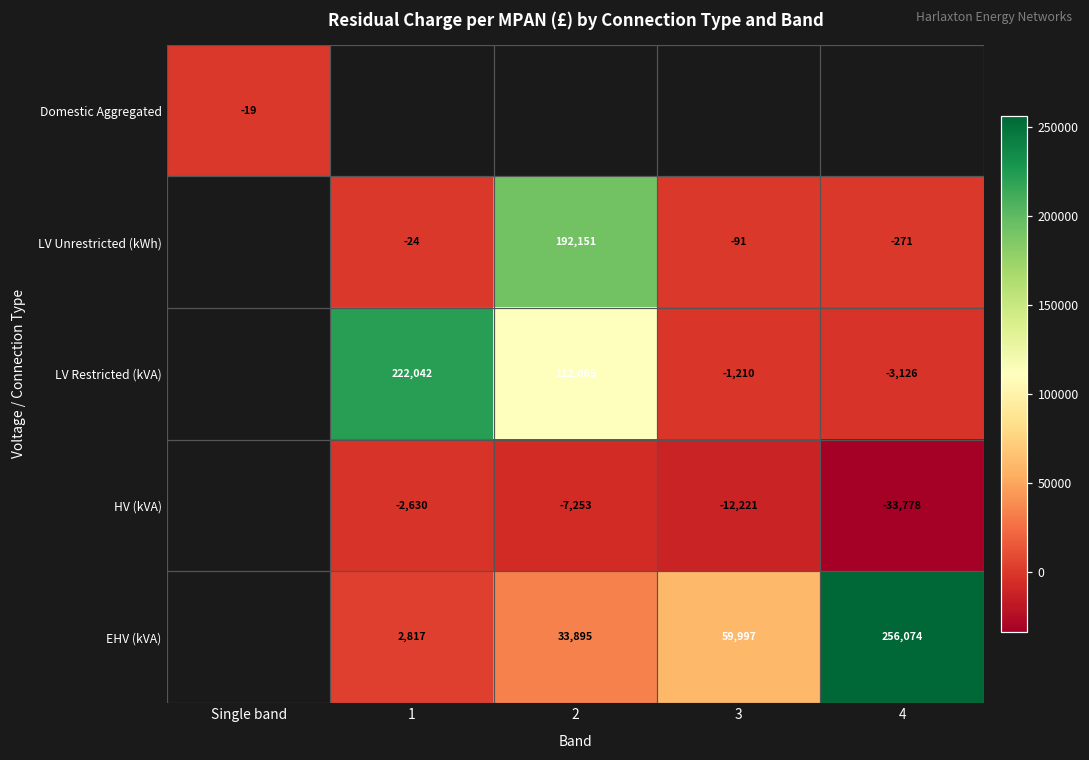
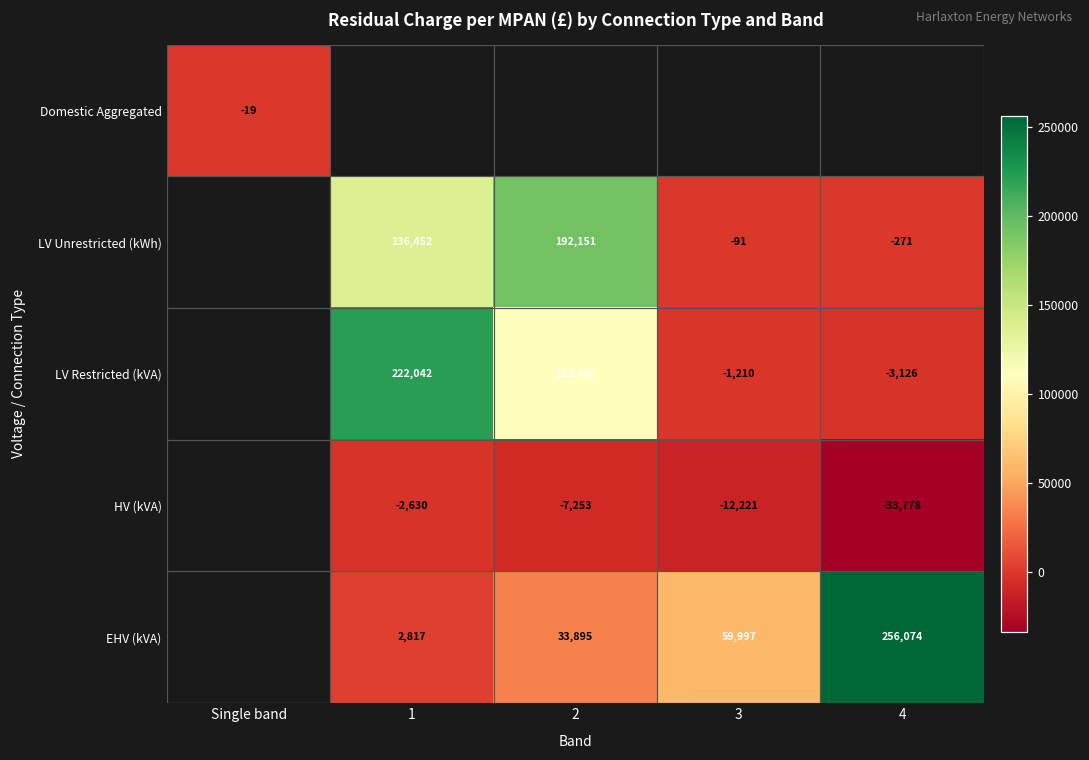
  {
    "Domestic Aggregated": {
      "Single band": "-19"
    },
    "LV Unrestricted (kWh)": {
-     "1": "-24",
+     "1": "136,452",
      "2": "192,151",
      "3": "-91",
      "4": "-271"
    },
    "LV Restricted (kVA)": {
      "1": "222,042",
      "2": "112,065",
      "3": "-1,210",
      "4": "-3,126"
    },
    "HV (kVA)": {
      "1": "-2,630",
      "2": "-7,253",
      "3": "-12,221",
      "4": "-33,778"
    },
    "EHV (kVA)": {
      "1": "2,817",
      "2": "33,895",
      "3": "59,997",
      "4": "256,074"
    }
  }
